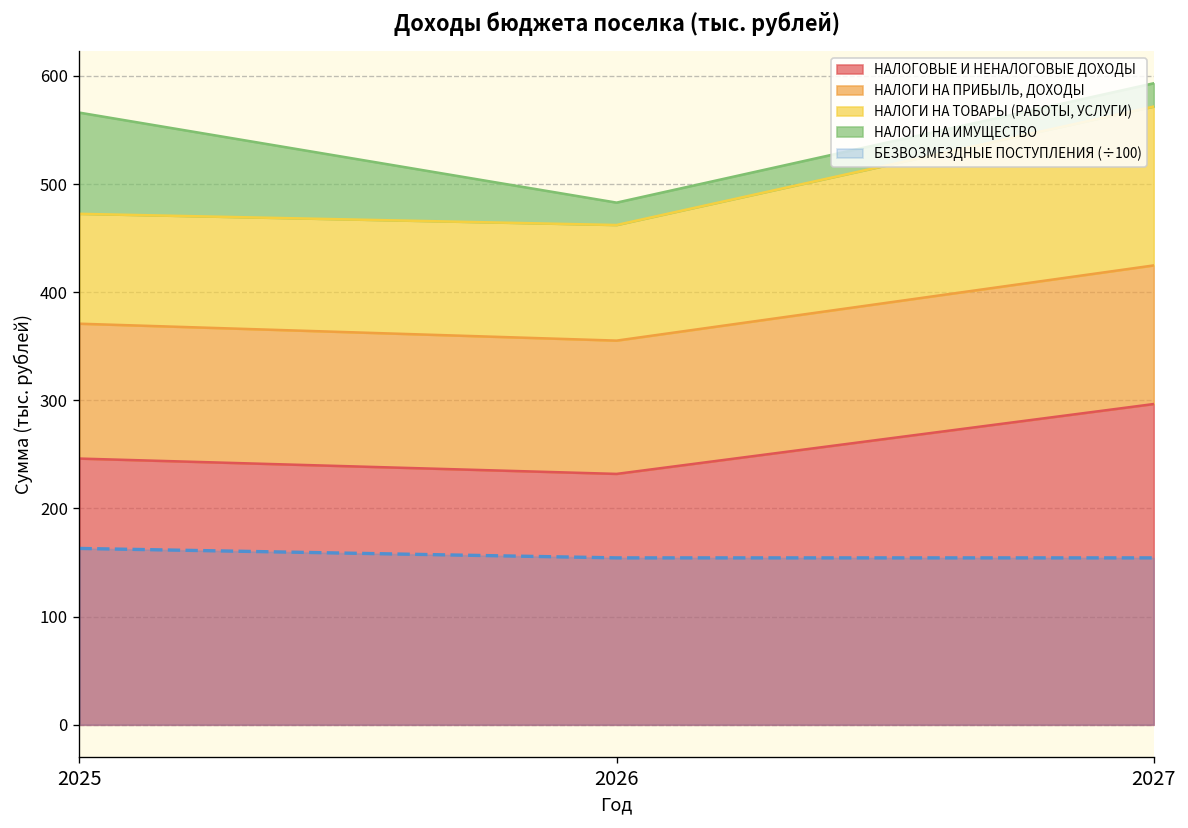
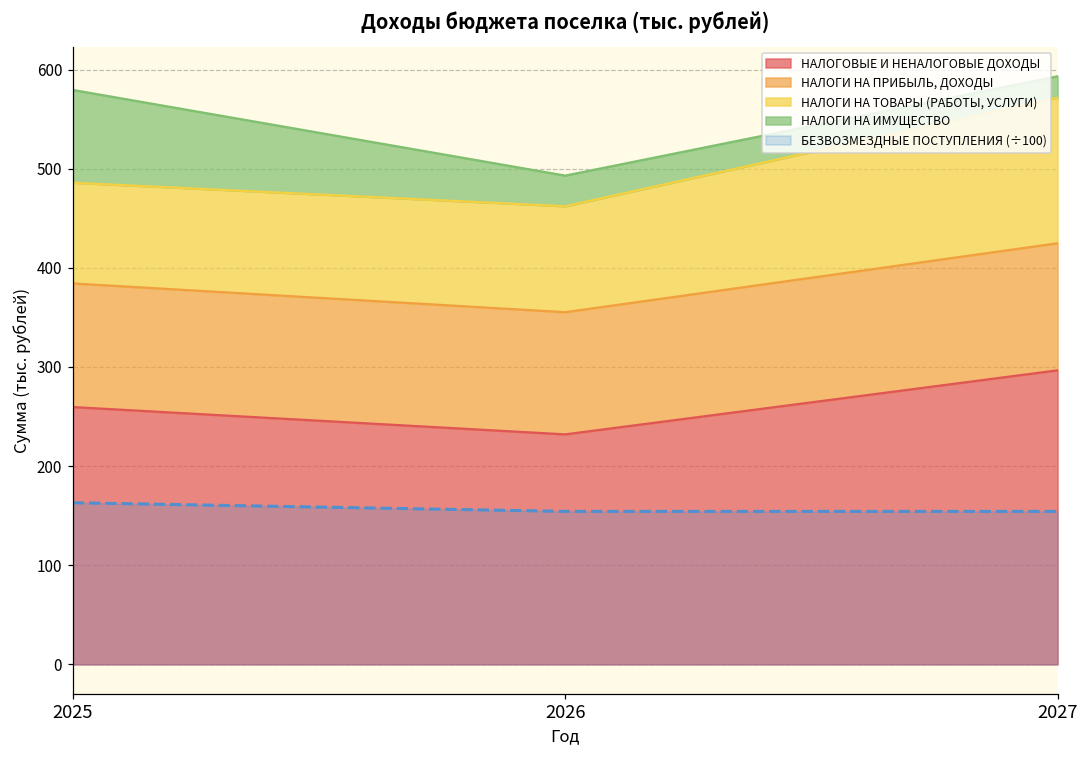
  {
    "НАЛОГОВЫЕ И НЕНАЛОГОВЫЕ ДОХОДЫ": {
-     "2025": 250,
+     "2025": 260,
      "2026": 230,
      "2027": 300
    },
    "НАЛОГИ НА ИМУЩЕСТВО": {
      "2025": 90,
-     "2026": 20,
+     "2026": 30,
      "2027": 20
    },
    "БЕЗВОЗМЕЗДНЫЕ ПОСТУПЛЕНИЯ (÷100)": {
      "2025": 160,
      "2026": 150,
      "2027": 150
    }
  }
